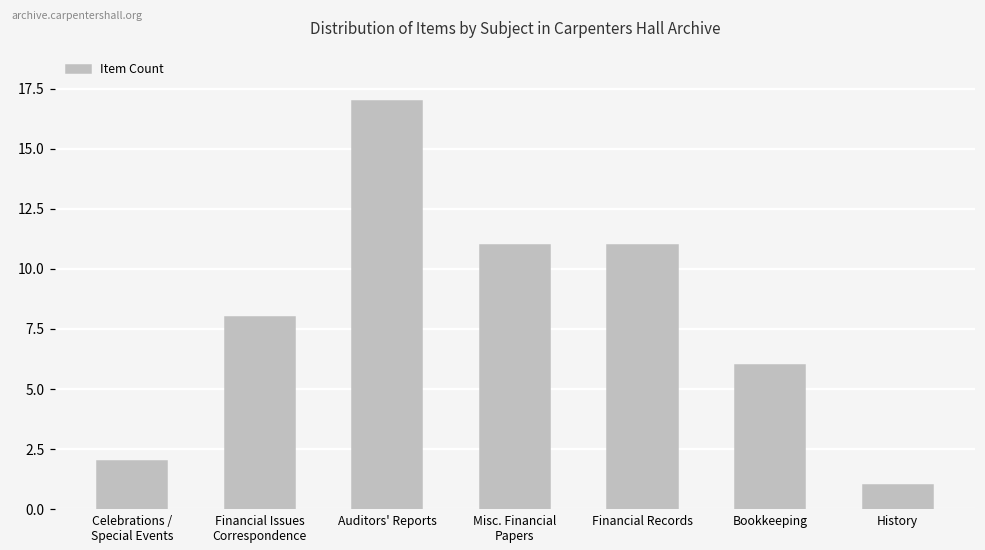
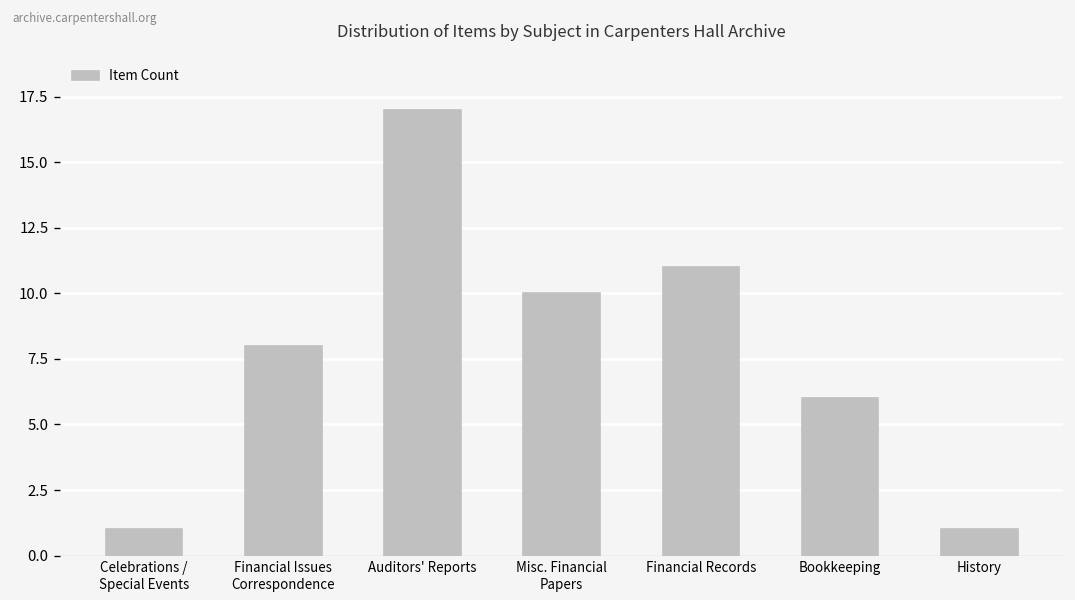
  {
-   "Celebrations / Special Events": 2,
+   "Celebrations / Special Events": 1,
    "Financial Issues Correspondence": 8,
    "Auditors' Reports": 17,
-   "Misc. Financial Papers": 11,
+   "Misc. Financial Papers": 10,
    "Financial Records": 11,
    "Bookkeeping": 6,
    "History": 1
  }
